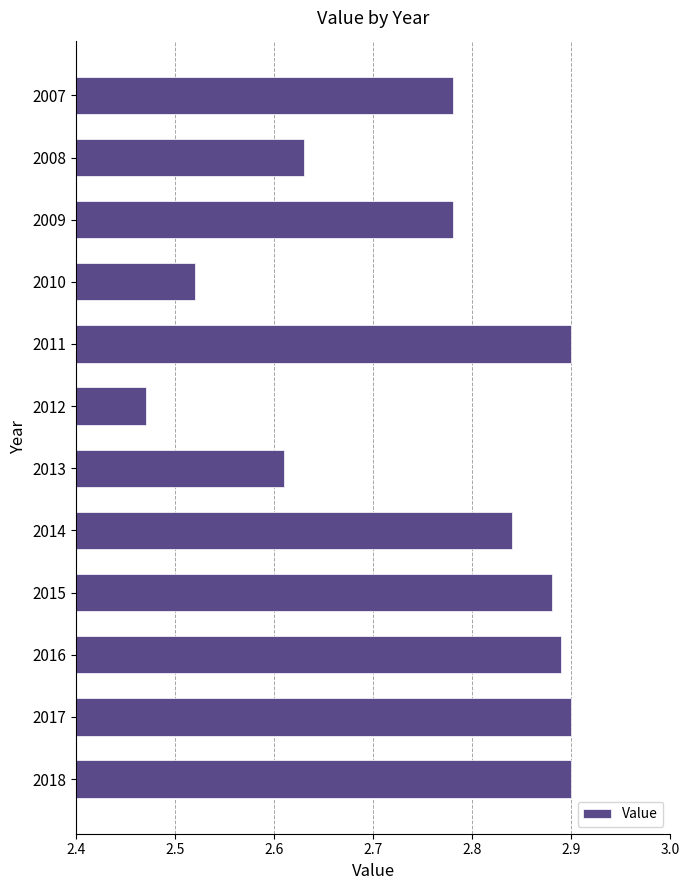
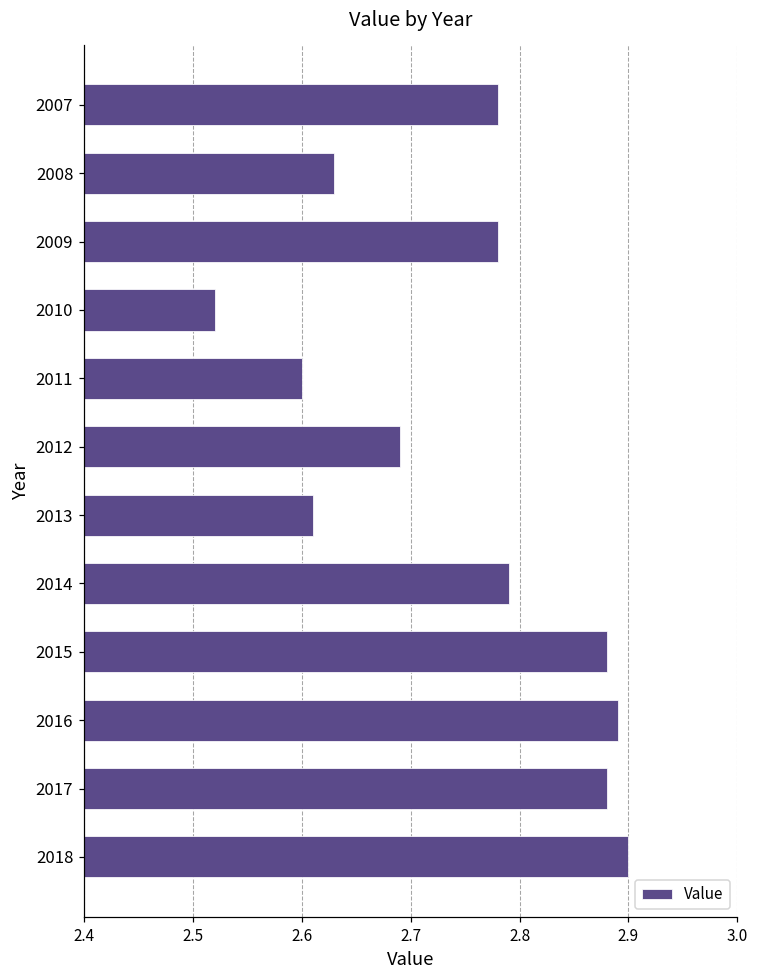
  {
    "2007": 2.78,
    "2008": 2.63,
    "2009": 2.78,
    "2010": 2.52,
-   "2011": 2.9,
-   "2012": 2.47,
+   "2011": 2.6,
+   "2012": 2.69,
    "2013": 2.61,
-   "2014": 2.84,
+   "2014": 2.79,
    "2015": 2.88,
    "2016": 2.89,
-   "2017": 2.90,
+   "2017": 2.88,
    "2018": 2.90
  }
